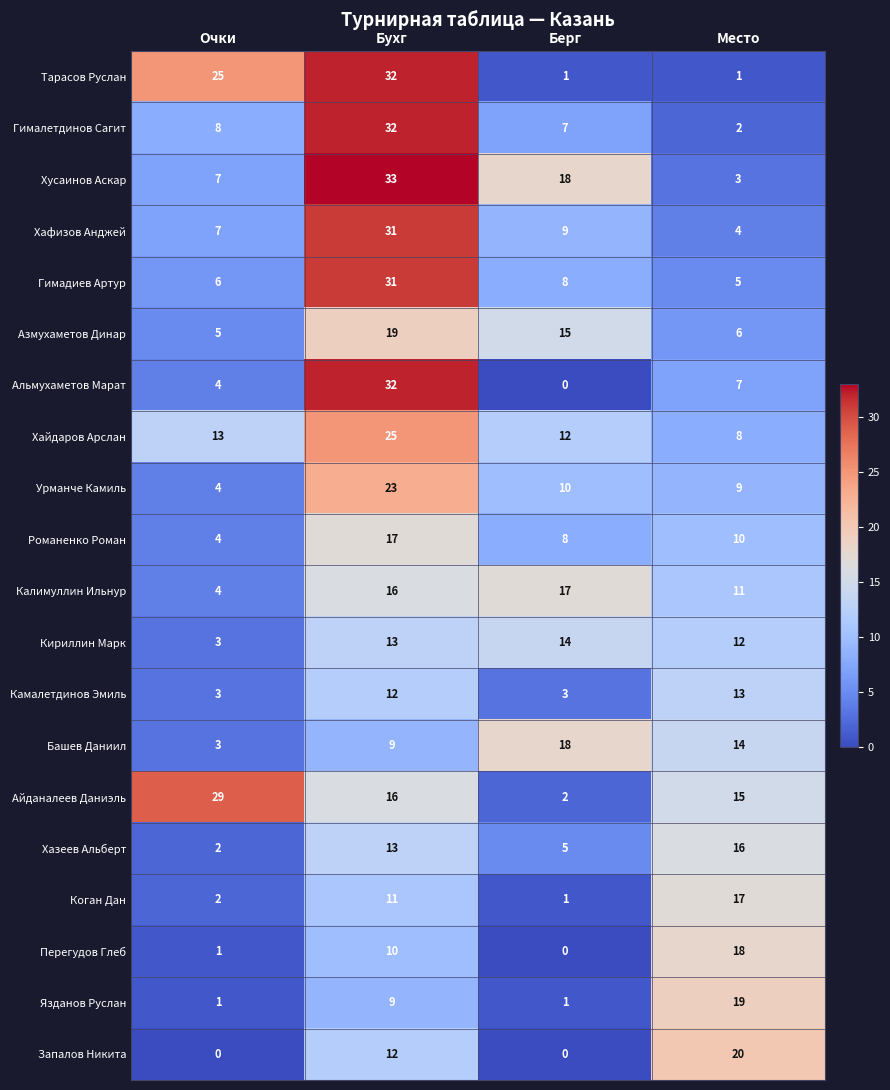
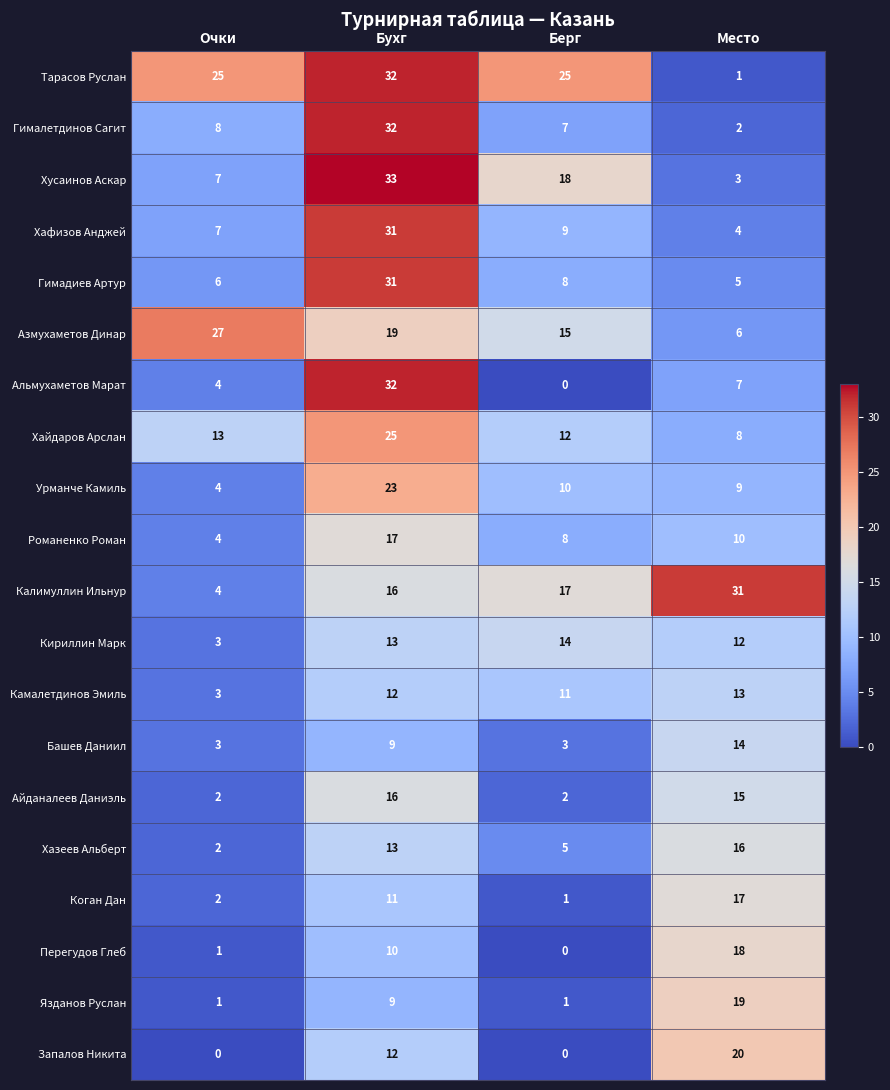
  {
    "Тарасов Руслан": {
      "Очки": 25,
      "Бухг": 32,
-     "Берг": 1,
+     "Берг": 25,
      "Место": 1
    },
    "Гималетдинов Сагит": {
      "Очки": 8,
      "Бухг": 32,
      "Берг": 7,
      "Место": 2
    },
    "Хусаинов Аскар": {
      "Очки": 7,
      "Бухг": 33,
      "Берг": 18,
      "Место": 3
    },
    "Хафизов Анджей": {
      "Очки": 7,
      "Бухг": 31,
      "Берг": 9,
      "Место": 4
    },
    "Гимадиев Артур": {
      "Очки": 6,
      "Бухг": 31,
      "Берг": 8,
      "Место": 5
    },
    "Азмухаметов Динар": {
-     "Очки": 5,
+     "Очки": 27,
      "Бухг": 19,
      "Берг": 15,
      "Место": 6
    },
    "Альмухаметов Марат": {
      "Очки": 4,
      "Бухг": 32,
      "Берг": 0,
      "Место": 7
    },
    "Хайдаров Арслан": {
      "Очки": 13,
      "Бухг": 25,
      "Берг": 12,
      "Место": 8
    },
    "Урманче Камиль": {
      "Очки": 4,
      "Бухг": 23,
      "Берг": 10,
      "Место": 9
    },
    "Романенко Роман": {
      "Очки": 4,
      "Бухг": 17,
      "Берг": 8,
      "Место": 10
    },
    "Калимуллин Ильнур": {
      "Очки": 4,
      "Бухг": 16,
      "Берг": 17,
-     "Место": 11
+     "Место": 31
    },
    "Кириллин Марк": {
      "Очки": 3,
      "Бухг": 13,
      "Берг": 14,
      "Место": 12
    },
    "Камалетдинов Эмиль": {
      "Очки": 3,
      "Бухг": 12,
-     "Берг": 3,
+     "Берг": 11,
      "Место": 13
    },
    "Башев Даниил": {
      "Очки": 3,
      "Бухг": 9,
-     "Берг": 18,
+     "Берг": 3,
      "Место": 14
    },
    "Айданалеев Даниэль": {
-     "Очки": 29,
+     "Очки": 2,
      "Бухг": 16,
      "Берг": 2,
      "Место": 15
    },
    "Хазеев Альберт": {
      "Очки": 2,
      "Бухг": 13,
      "Берг": 5,
      "Место": 16
    },
    "Коган Дан": {
      "Очки": 2,
      "Бухг": 11,
      "Берг": 1,
      "Место": 17
    },
    "Перегудов Глеб": {
      "Очки": 1,
      "Бухг": 10,
      "Берг": 0,
      "Место": 18
    },
    "Язданов Руслан": {
      "Очки": 1,
      "Бухг": 9,
      "Берг": 1,
      "Место": 19
    },
    "Запалов Никита": {
      "Очки": 0,
      "Бухг": 12,
      "Берг": 0,
      "Место": 20
    }
  }
